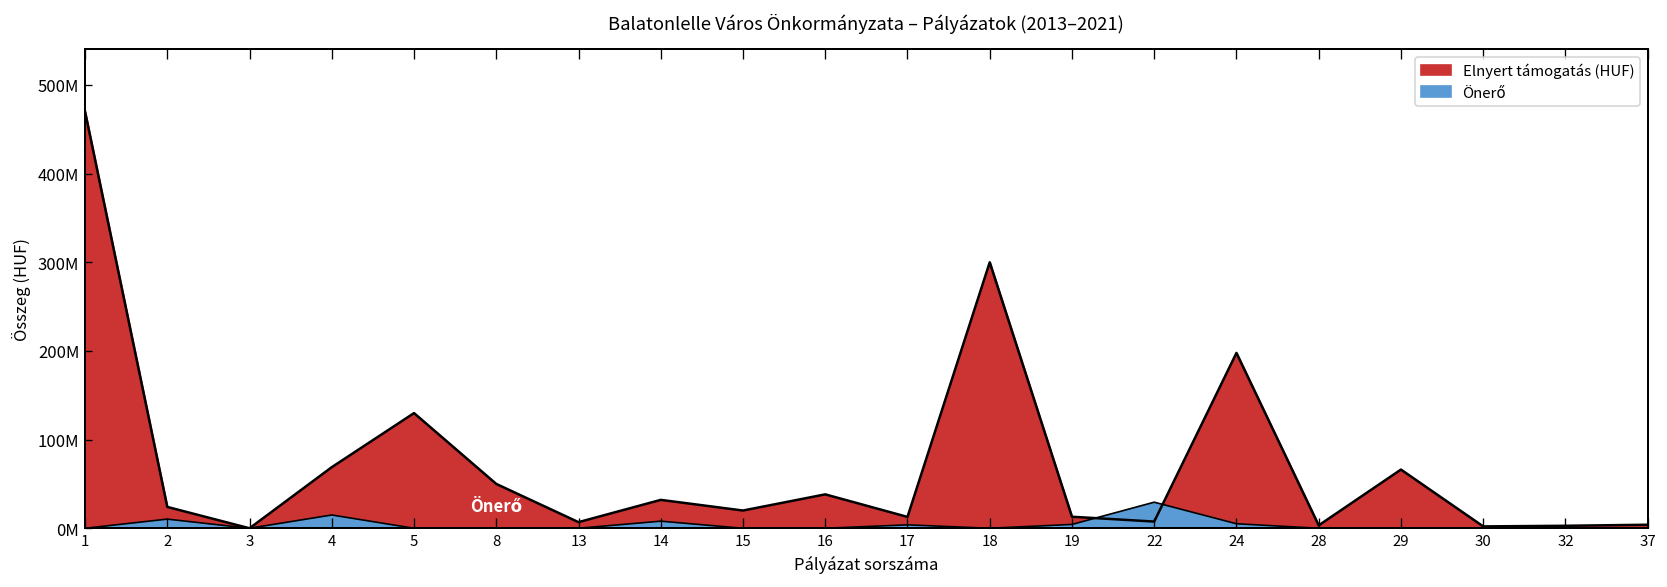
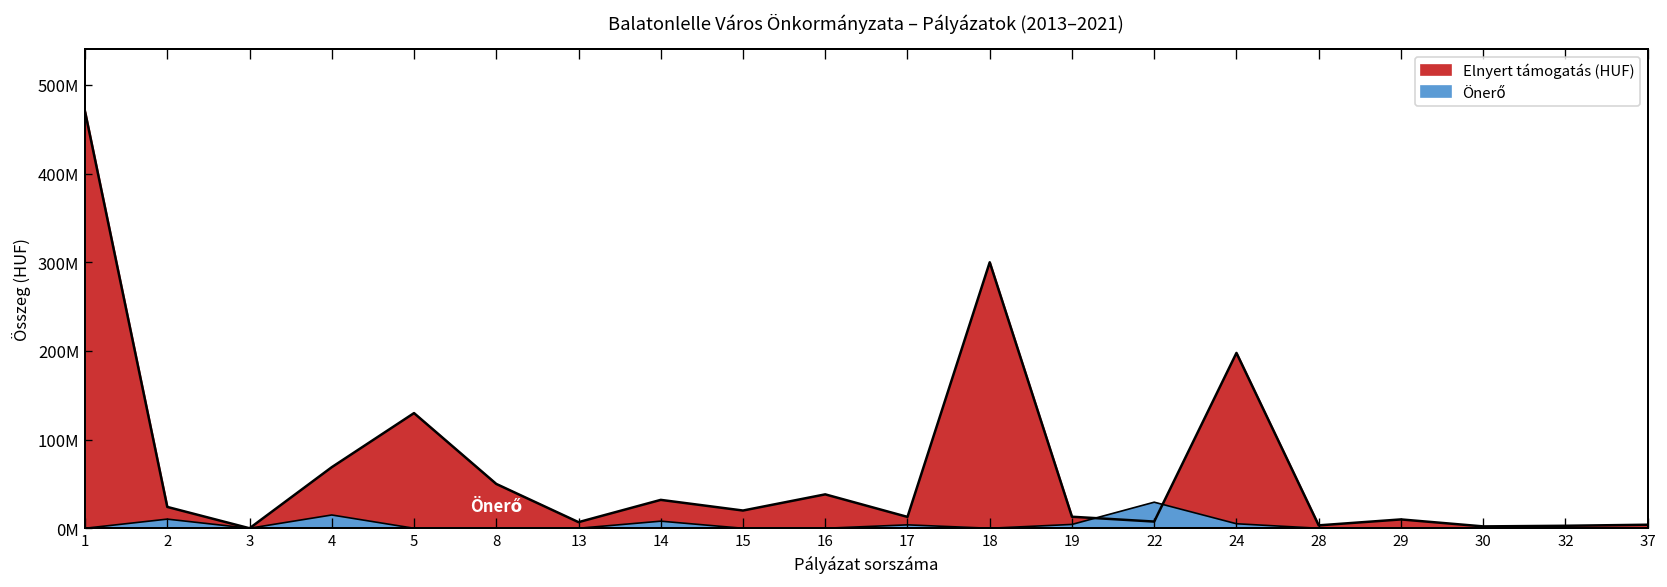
  {
    "Elnyert támogatás (HUF)": {
      "1": 470000000,
      "2": 20000000,
      "4": 70000000,
      "5": 130000000,
      "8": 50000000,
      "13": 10000000,
      "14": 30000000,
      "15": 20000000,
      "16": 40000000,
      "17": 10000000,
      "18": 300000000,
      "19": 10000000,
      "22": 10000000,
      "24": 200000000,
-     "29": 70000000,
+     "29": 10000000,
      "37": 0
    },
    "Önerő": {
      "1": 0,
      "2": 10000000,
      "4": 10000000,
      "5": 0,
      "8": 0,
      "13": 0,
      "14": 10000000,
      "15": 0,
      "16": 0,
      "17": 0,
      "18": 0,
      "19": 0,
      "22": 30000000,
      "24": 10000000,
      "29": 0,
      "37": 0
    }
  }
